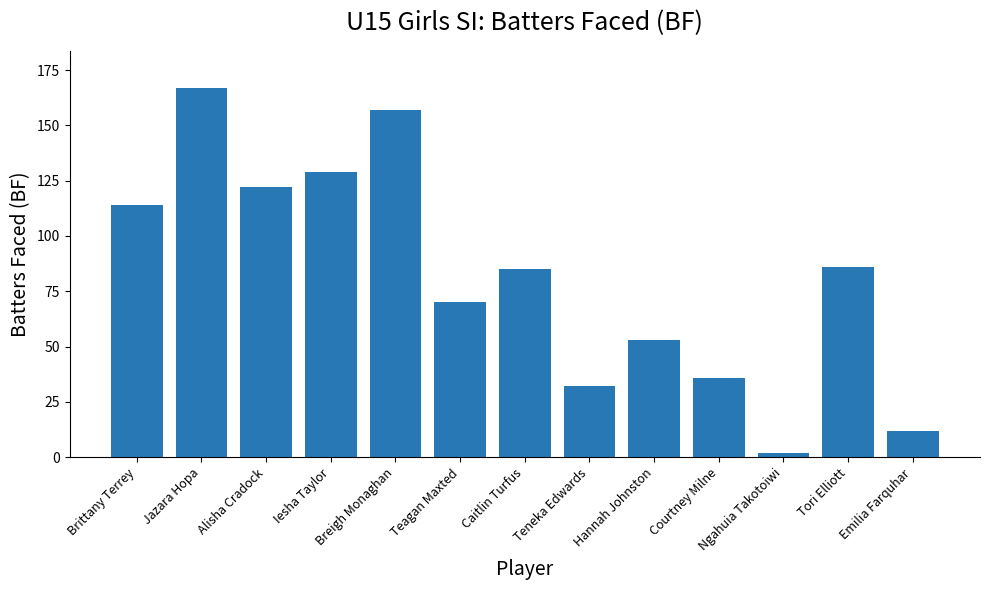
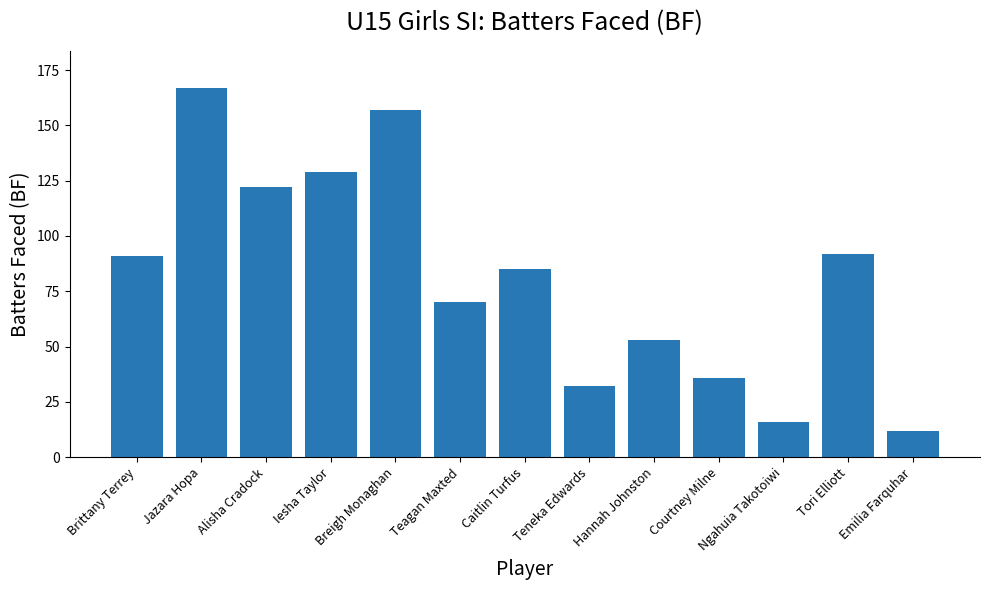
  {
-   "Brittany Terrey": 114,
+   "Brittany Terrey": 91,
    "Jazara Hopa": 167,
    "Alisha Cradock": 122,
    "Iesha Taylor": 129,
    "Breigh Monaghan": 157,
    "Teagan Maxted": 70,
    "Caitlin Turfus": 85,
    "Teneka Edwards": 32,
    "Hannah Johnston": 53,
    "Courtney Milne": 36,
-   "Ngahuia Takotoiwi": 2,
-   "Tori Elliott": 86,
+   "Ngahuia Takotoiwi": 16,
+   "Tori Elliott": 92,
    "Emilia Farquhar": 12
  }
